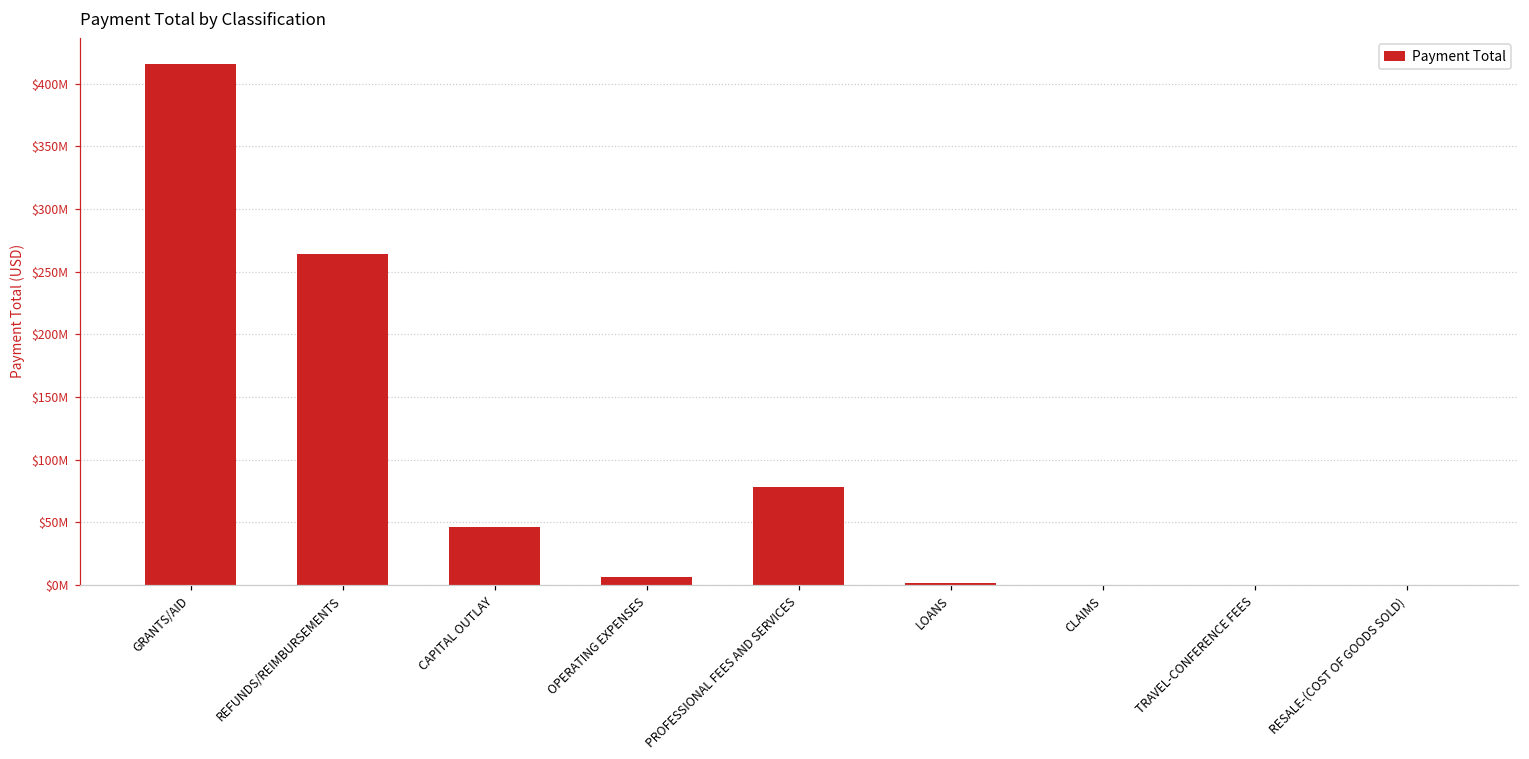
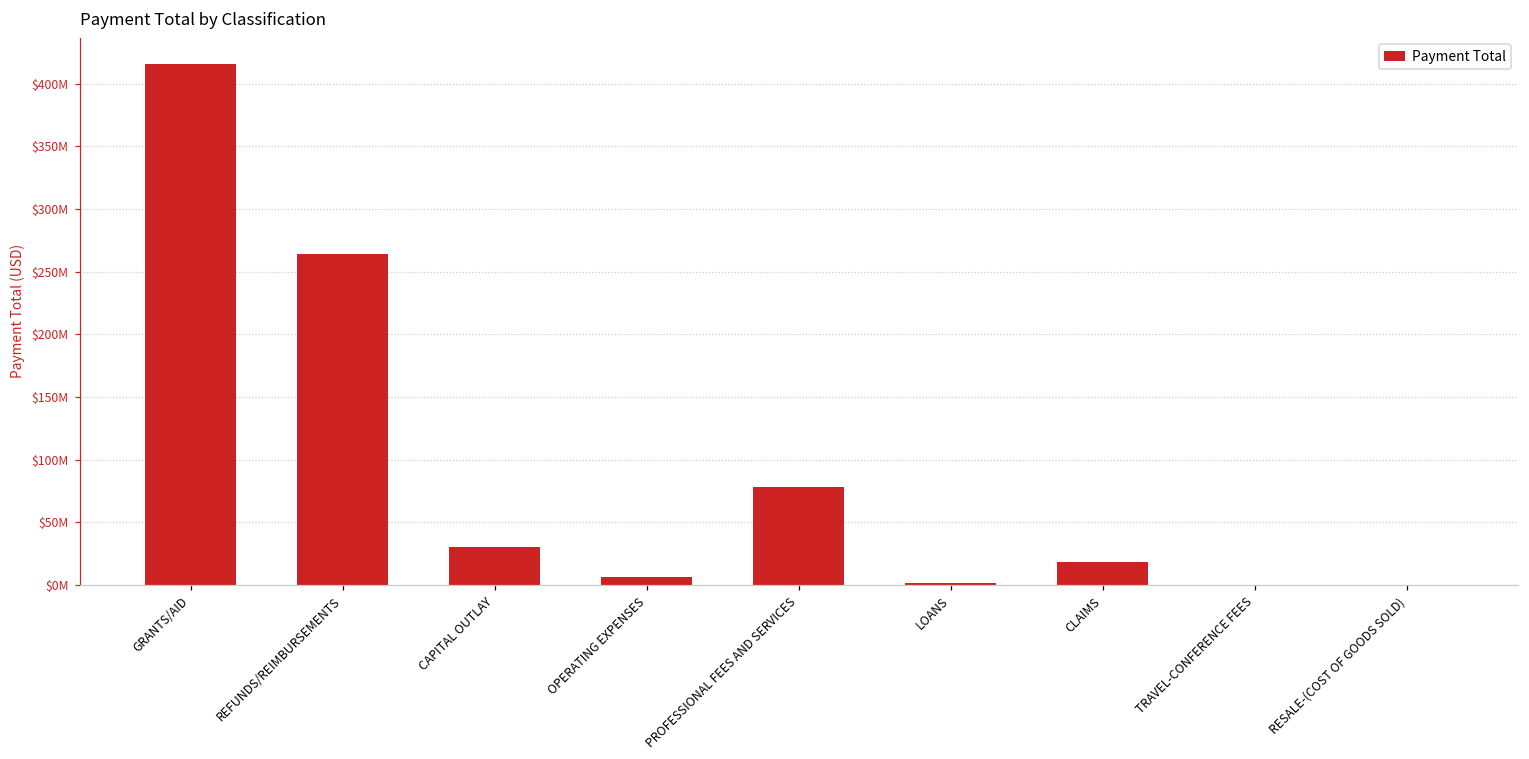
  {
    "GRANTS/AID": "$416000000",
    "REFUNDS/REIMBURSEMENTS": "$264000000",
-   "CAPITAL OUTLAY": "$47000000",
+   "CAPITAL OUTLAY": "$30000000",
    "OPERATING EXPENSES": "$7000000",
    "PROFESSIONAL FEES AND SERVICES": "$78000000",
-   "CLAIMS": "$0"
+   "CLAIMS": "$18000000"
  }
